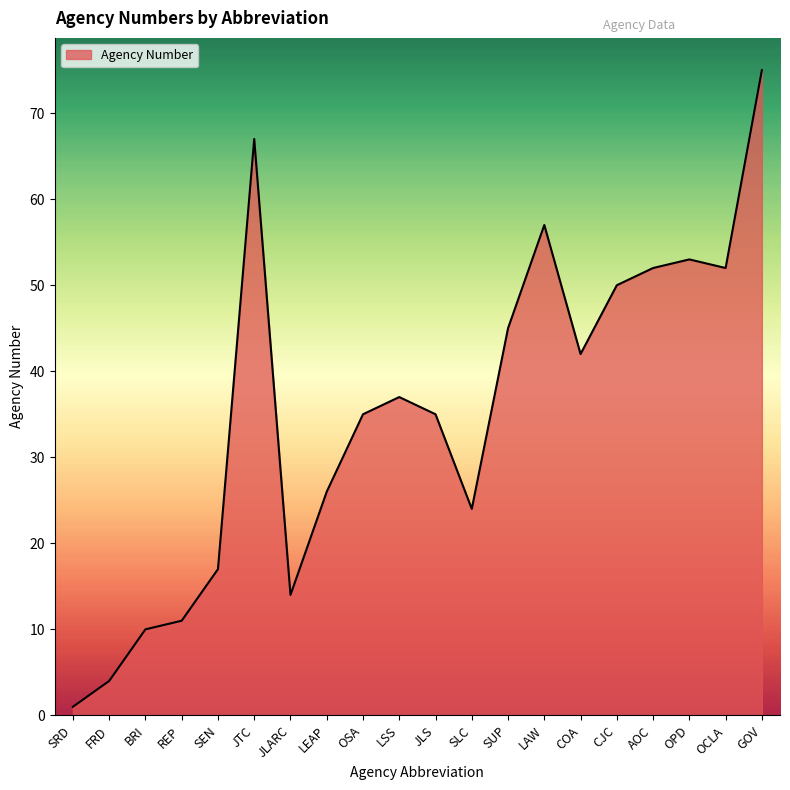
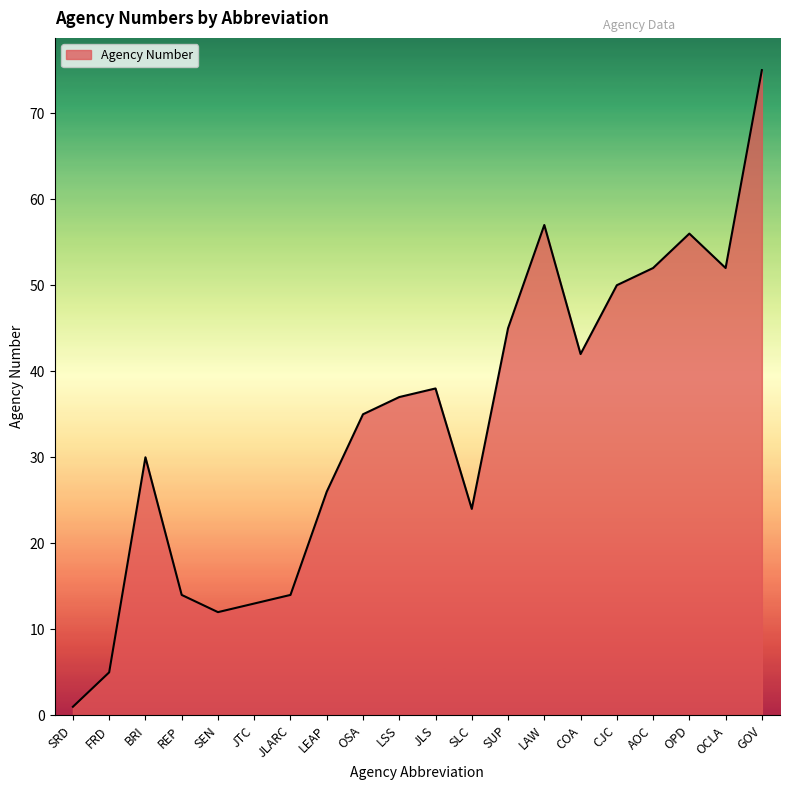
  {
    "SRD": 1,
-   "FRD": 4,
-   "BRI": 10,
-   "REP": 11,
-   "SEN": 17,
-   "JTC": 67,
+   "FRD": 5,
+   "BRI": 30,
+   "REP": 14,
+   "SEN": 12,
+   "JTC": 13,
    "JLARC": 14,
    "LEAP": 26,
    "OSA": 35,
    "LSS": 37,
-   "JLS": 35,
+   "JLS": 38,
    "SLC": 24,
    "SUP": 45,
    "LAW": 57,
    "COA": 42,
    "CJC": 50,
    "AOC": 52,
-   "OPD": 53,
+   "OPD": 56,
    "OCLA": 52,
    "GOV": 75
  }
